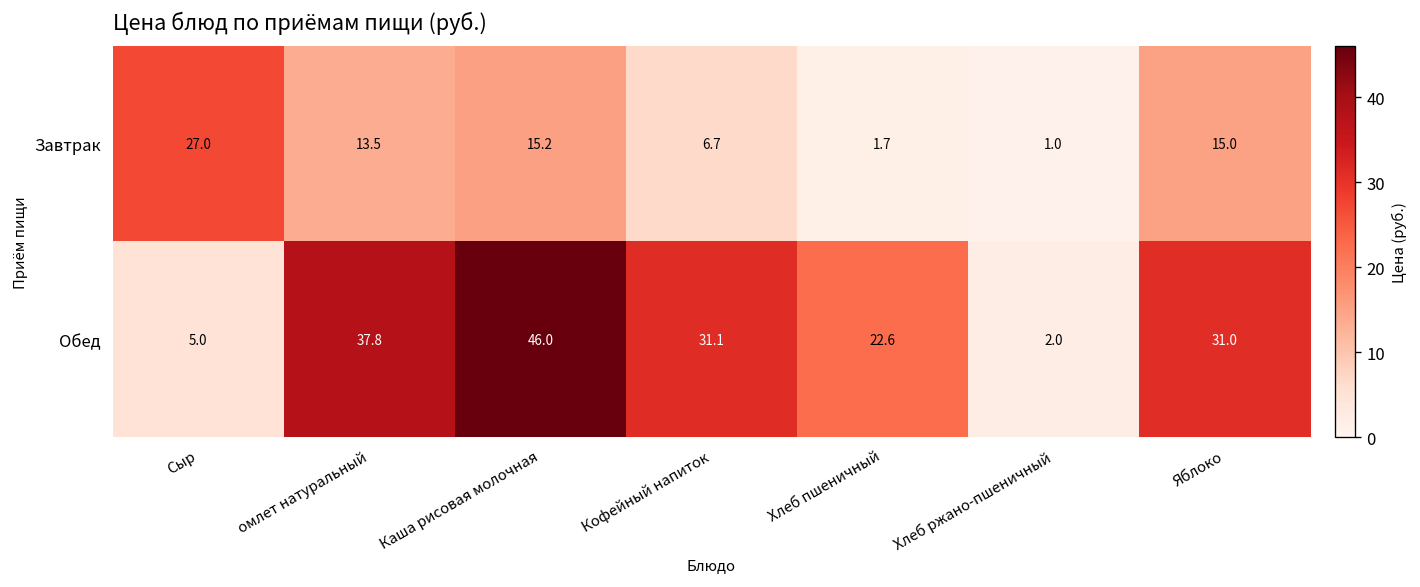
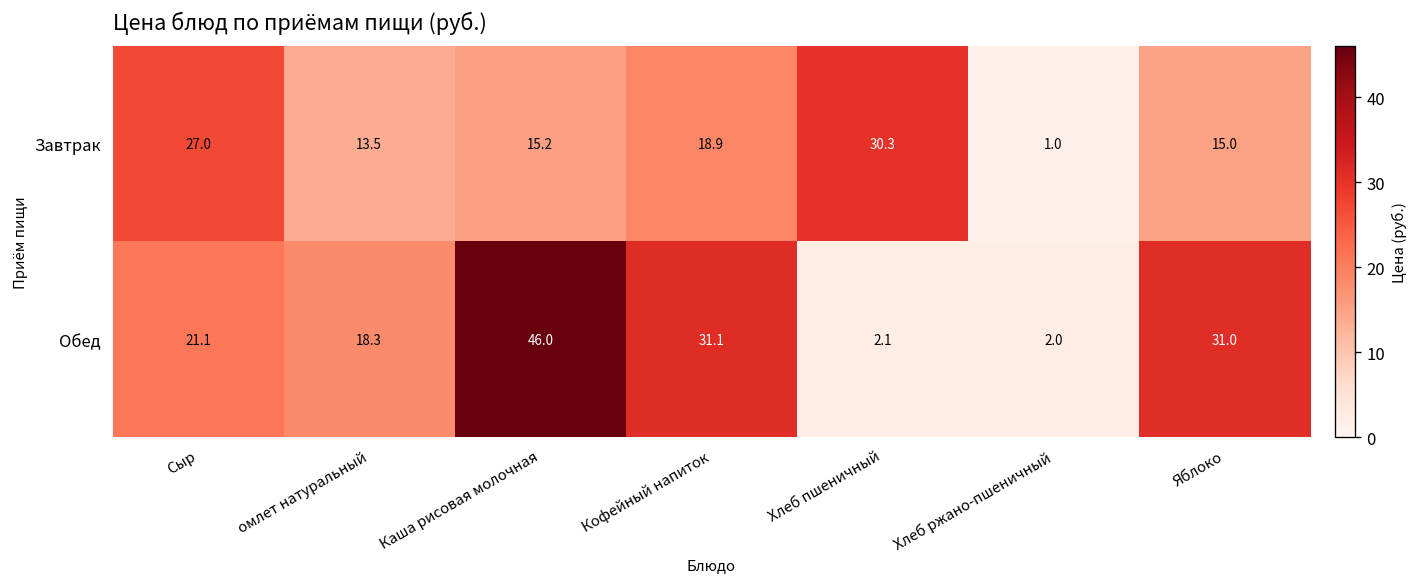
  {
    "Завтрак": {
      "Сыр": 27.0,
      "омлет натуральный": 13.5,
      "Каша рисовая молочная": 15.2,
-     "Кофейный напиток": 6.7,
-     "Хлеб пшеничный": 1.7,
+     "Кофейный напиток": 18.9,
+     "Хлеб пшеничный": 30.3,
      "Хлеб ржано-пшеничный": 1.0,
      "Яблоко": 15.0
    },
    "Обед": {
-     "Сыр": 5.0,
-     "омлет натуральный": 37.8,
+     "Сыр": 21.1,
+     "омлет натуральный": 18.3,
      "Каша рисовая молочная": 46.0,
      "Кофейный напиток": 31.1,
-     "Хлеб пшеничный": 22.6,
+     "Хлеб пшеничный": 2.1,
      "Хлеб ржано-пшеничный": 2.0,
      "Яблоко": 31.0
    }
  }
